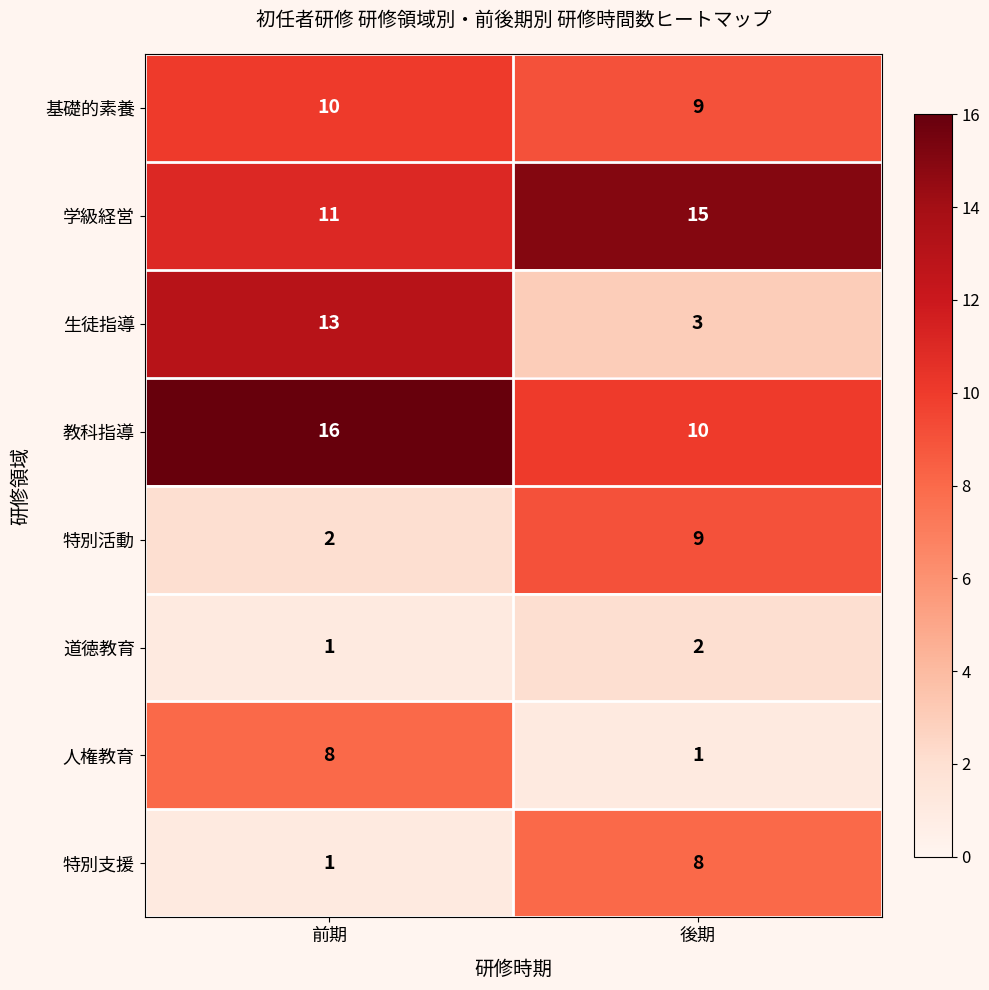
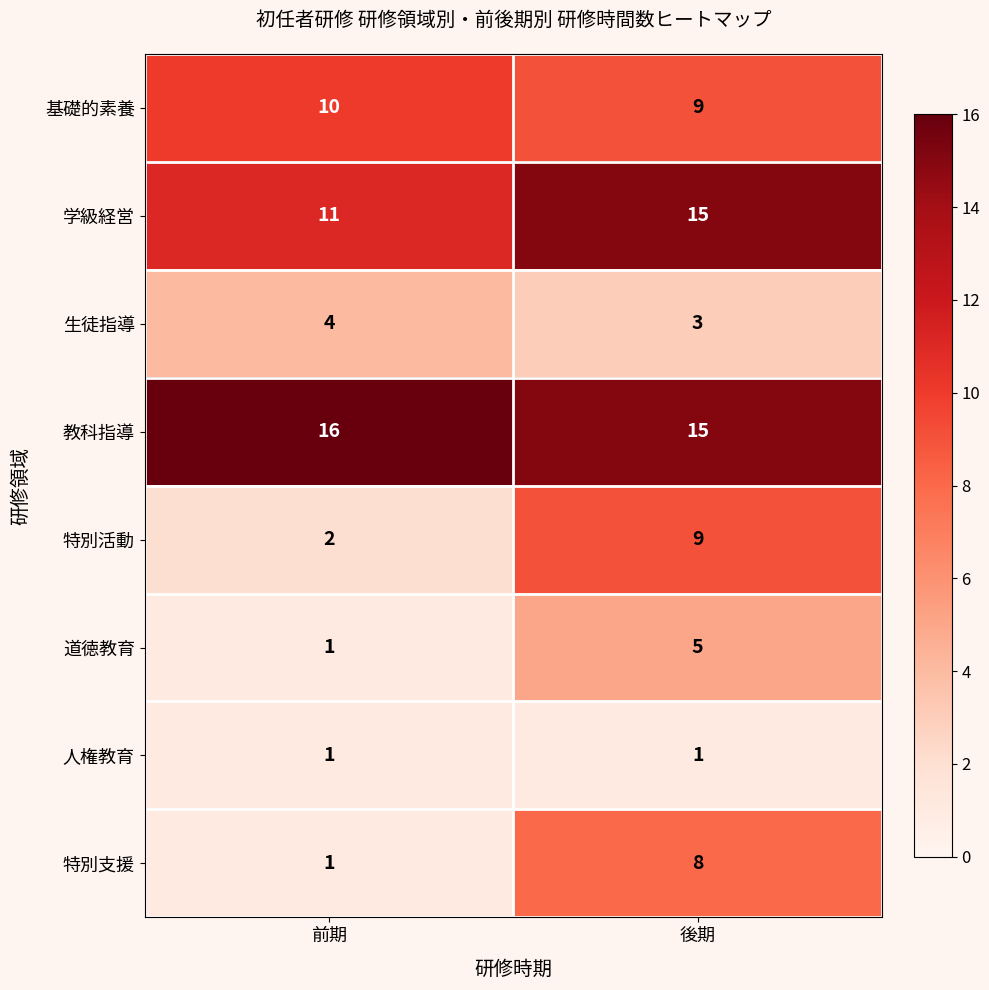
  {
    "基礎的素養": {
      "前期": 10,
      "後期": 9
    },
    "学級経営": {
      "前期": 11,
      "後期": 15
    },
    "生徒指導": {
-     "前期": 13,
+     "前期": 4,
      "後期": 3
    },
    "教科指導": {
      "前期": 16,
-     "後期": 10
+     "後期": 15
    },
    "特別活動": {
      "前期": 2,
      "後期": 9
    },
    "道徳教育": {
      "前期": 1,
-     "後期": 2
+     "後期": 5
    },
    "人権教育": {
-     "前期": 8,
+     "前期": 1,
      "後期": 1
    },
    "特別支援": {
      "前期": 1,
      "後期": 8
    }
  }
